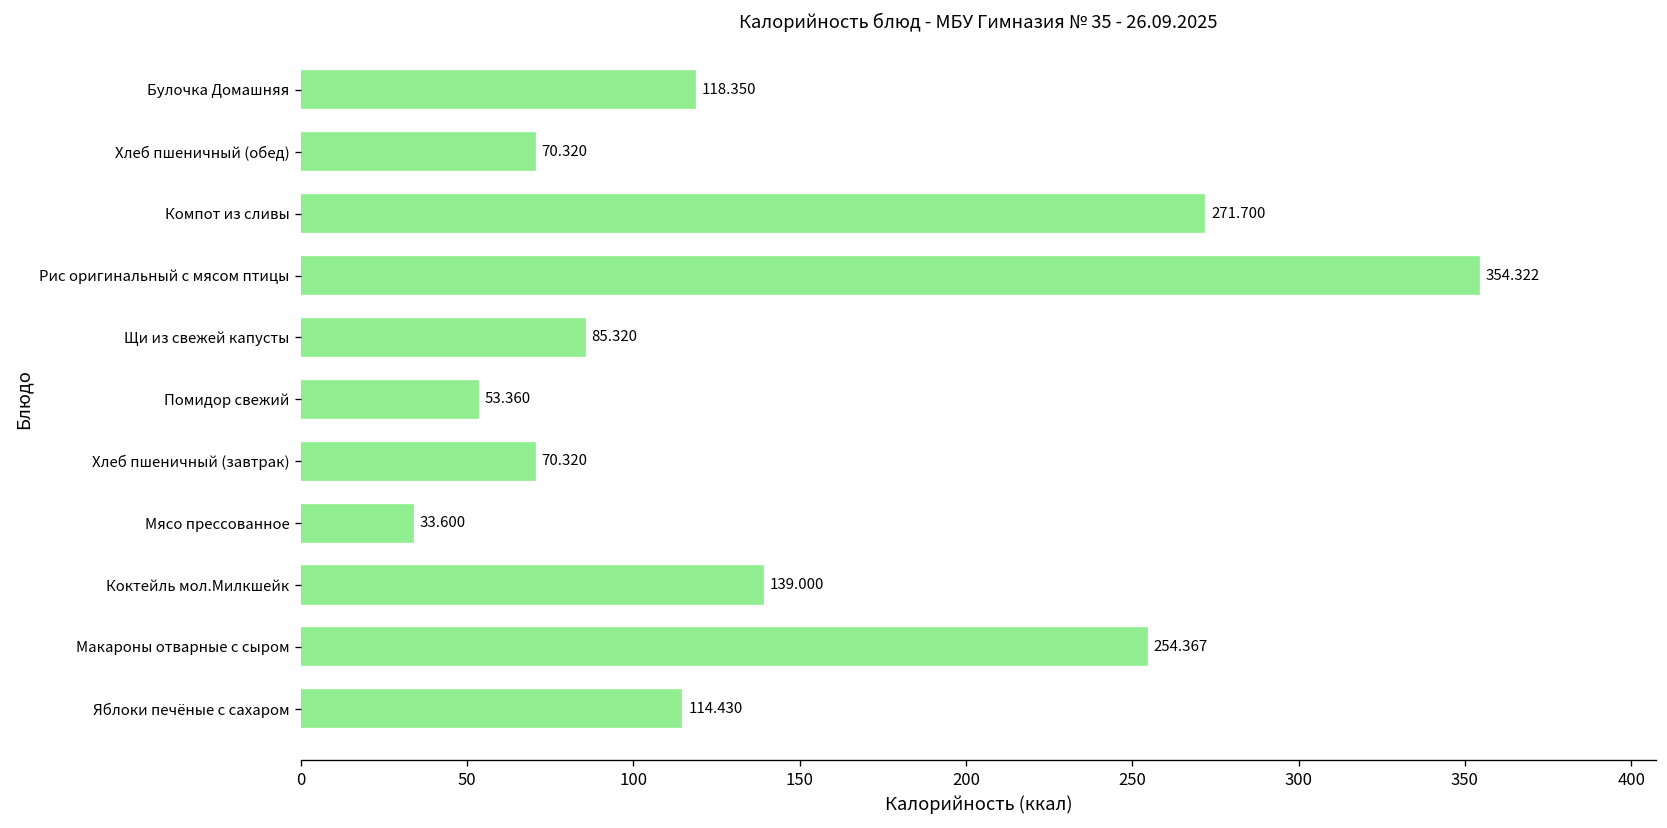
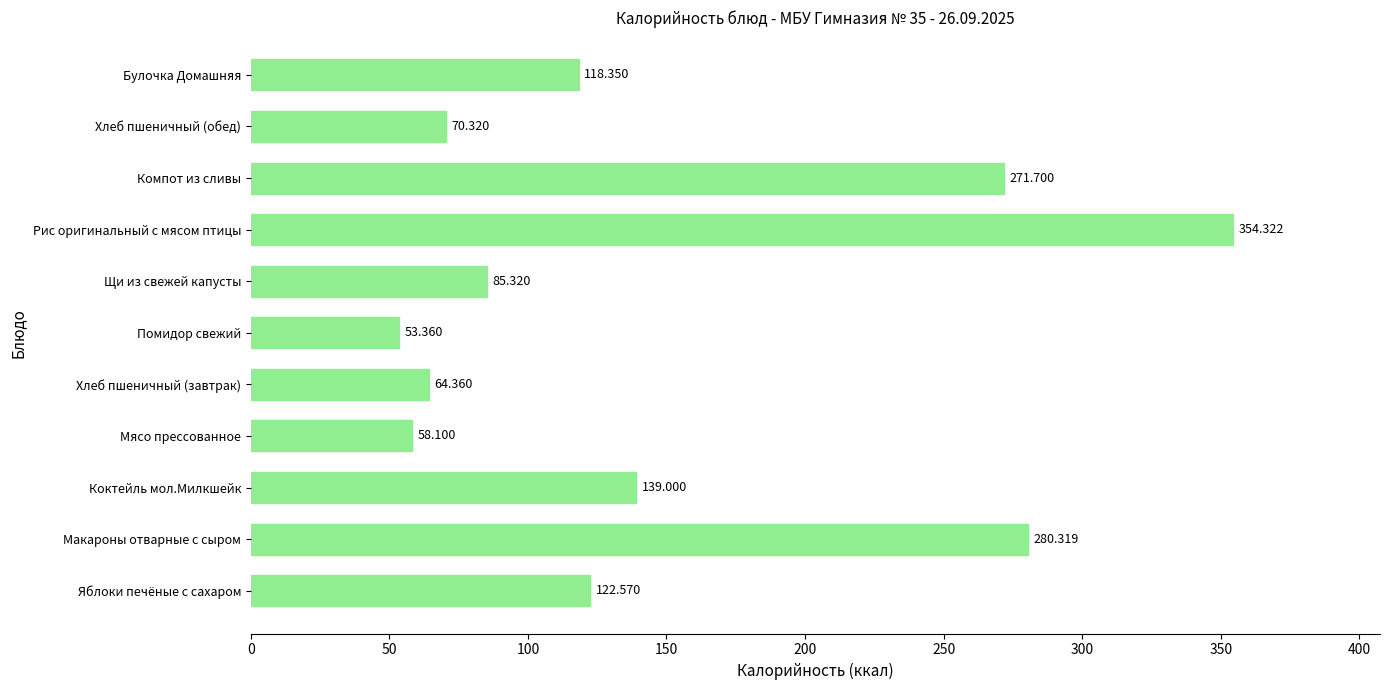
  {
    "Булочка Домашняя": 118.350,
    "Хлеб пшеничный (обед)": 70.320,
    "Компот из сливы": 271.700,
    "Рис оригинальный с мясом птицы": 354.322,
    "Щи из свежей капусты": 85.320,
    "Помидор свежий": 53.360,
-   "Хлеб пшеничный (завтрак)": 70.320,
-   "Мясо прессованное": 33.600,
+   "Хлеб пшеничный (завтрак)": 64.360,
+   "Мясо прессованное": 58.100,
    "Коктейль мол.Милкшейк": 139.000,
-   "Макароны отварные с сыром": 254.367,
-   "Яблоки печёные с сахаром": 114.430
+   "Макароны отварные с сыром": 280.319,
+   "Яблоки печёные с сахаром": 122.570
  }
